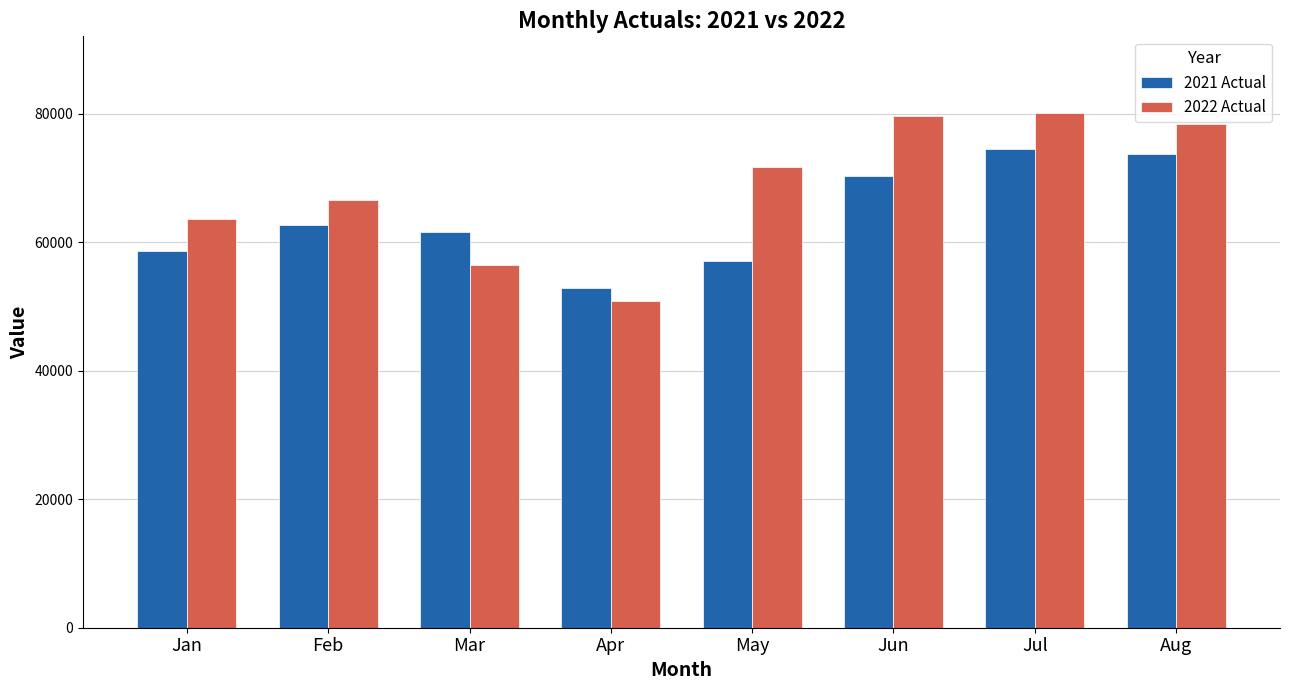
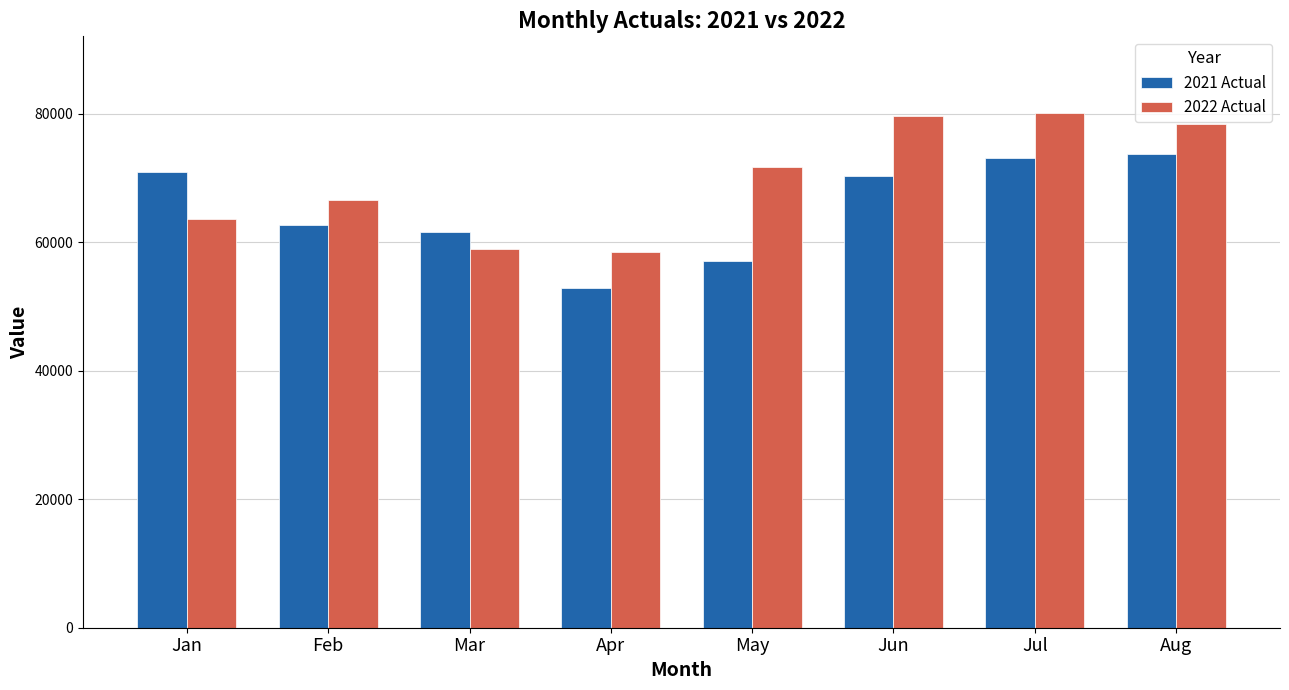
  {
    "2021 Actual": {
-     "Jan": 59000,
+     "Jan": 71000,
      "Feb": 63000,
      "Mar": 62000,
      "Apr": 53000,
      "May": 57000,
      "Jun": 70000,
-     "Jul": 74000,
+     "Jul": 73000,
      "Aug": 74000
    },
    "2022 Actual": {
      "Jan": 64000,
      "Feb": 67000,
-     "Mar": 56000,
-     "Apr": 51000,
+     "Mar": 59000,
+     "Apr": 58000,
      "May": 72000,
      "Jun": 80000,
      "Jul": 80000,
      "Aug": 78000
    }
  }
